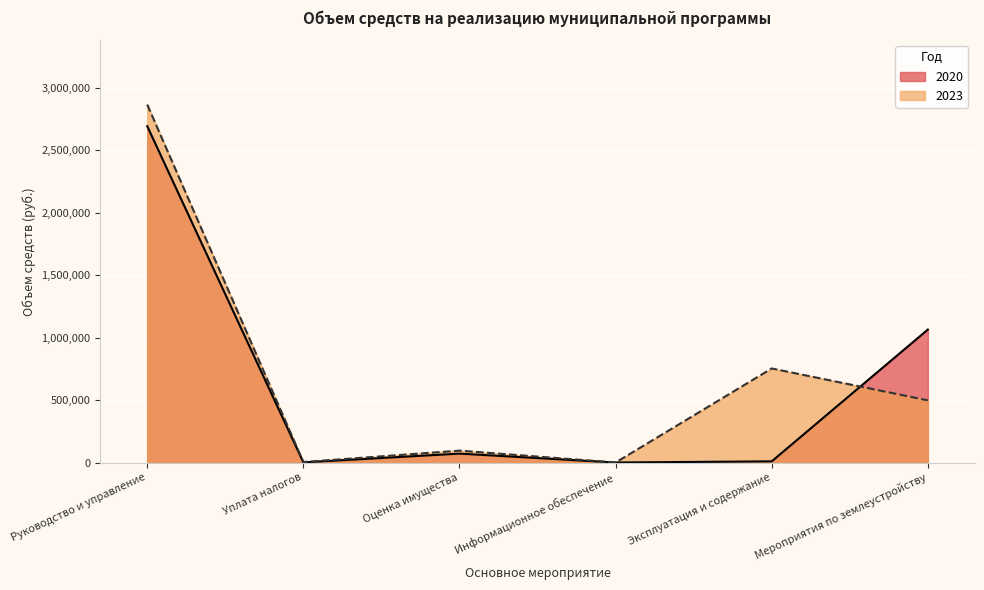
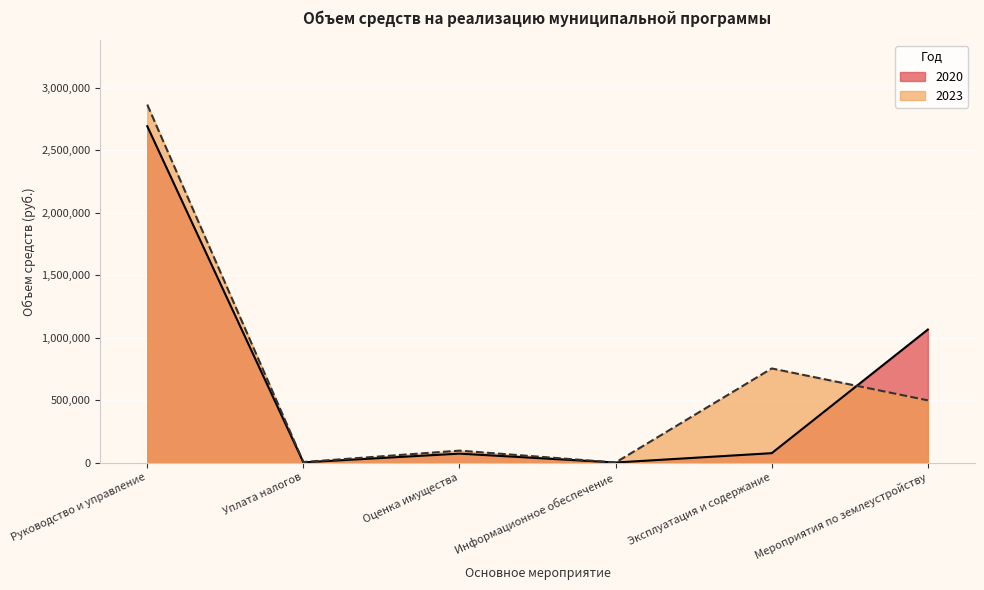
  {
    "2020": {
      "Руководство и управление": "2,690,000",
      "Оценка имущества": "70,000",
-     "Эксплуатация и содержание": "10,000",
+     "Эксплуатация и содержание": "70,000",
      "Мероприятия по землеустройству": "1,060,000"
    },
    "2023": {
      "Руководство и управление": "2,860,000",
      "Оценка имущества": "100,000",
      "Эксплуатация и содержание": "750,000",
      "Мероприятия по землеустройству": "500,000"
    }
  }
